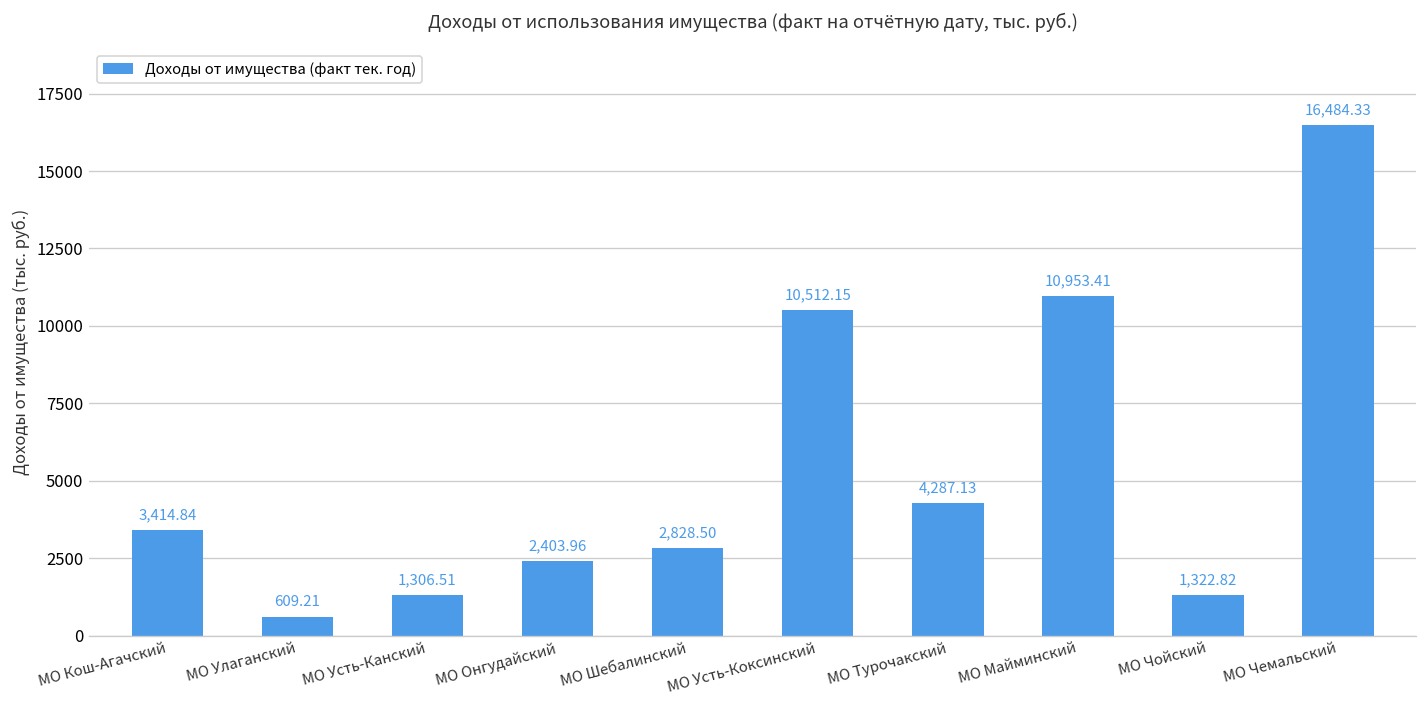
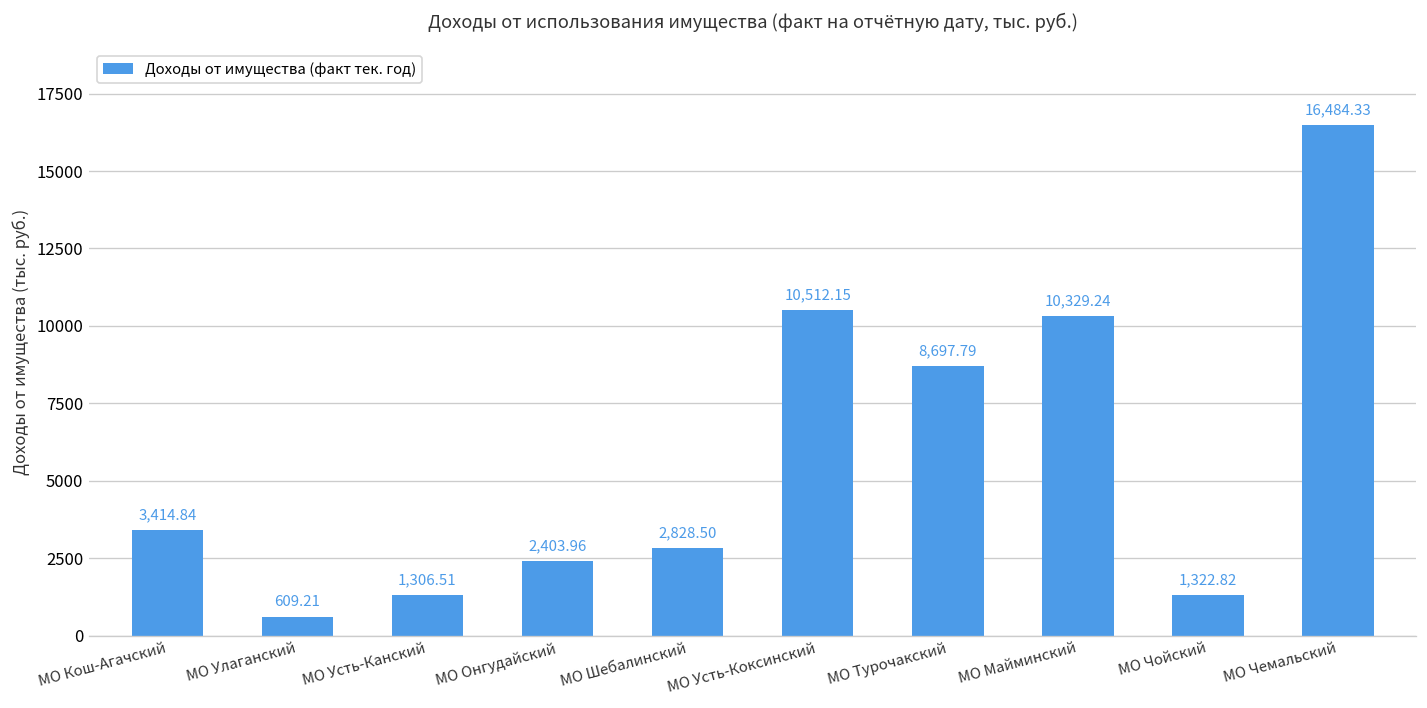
  {
    "МО Кош-Агачский": "3,414.84",
    "МО Улаганский": "609.21",
    "МО Усть-Канский": "1,306.51",
    "МО Онгудайский": "2,403.96",
    "МО Шебалинский": "2,828.50",
    "МО Усть-Коксинский": "10,512.15",
-   "МО Турочакский": "4,287.13",
-   "МО Майминский": "10,953.41",
+   "МО Турочакский": "8,697.79",
+   "МО Майминский": "10,329.24",
    "МО Чойский": "1,322.82",
    "МО Чемальский": "16,484.33"
  }
